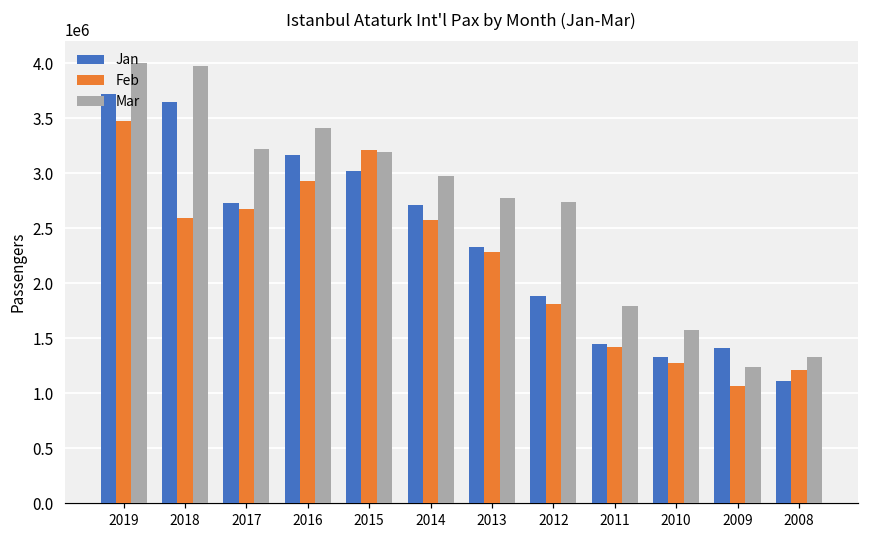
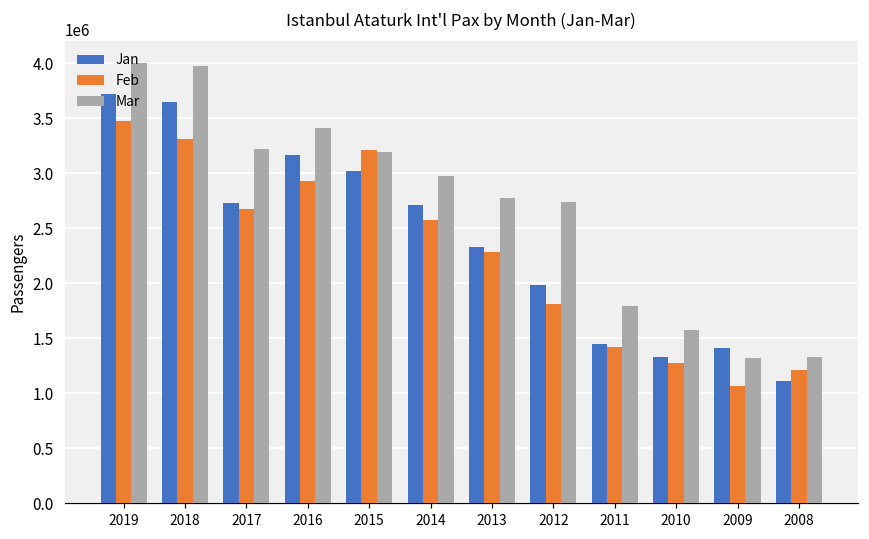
  {
    "Jan": {
      "2019": 3700000,
      "2018": 3600000,
      "2017": 2700000,
      "2016": 3200000,
      "2015": 3000000,
      "2014": 2700000,
      "2013": 2300000,
-     "2012": 1900000,
+     "2012": 2000000,
      "2011": 1400000,
      "2010": 1300000,
      "2009": 1400000,
      "2008": 1100000
    },
    "Feb": {
      "2019": 3500000,
-     "2018": 2600000,
+     "2018": 3300000,
      "2017": 2700000,
      "2016": 2900000,
      "2015": 3200000,
      "2014": 2600000,
      "2013": 2300000,
      "2012": 1800000,
      "2011": 1400000,
      "2010": 1300000,
      "2009": 1100000,
      "2008": 1200000
    },
    "Mar": {
      "2019": 4000000,
      "2018": 4000000,
      "2017": 3200000,
      "2016": 3400000,
      "2015": 3200000,
      "2014": 3000000,
      "2013": 2800000,
      "2012": 2700000,
      "2011": 1800000,
      "2010": 1600000,
-     "2009": 1200000,
+     "2009": 1300000,
      "2008": 1300000
    }
  }
